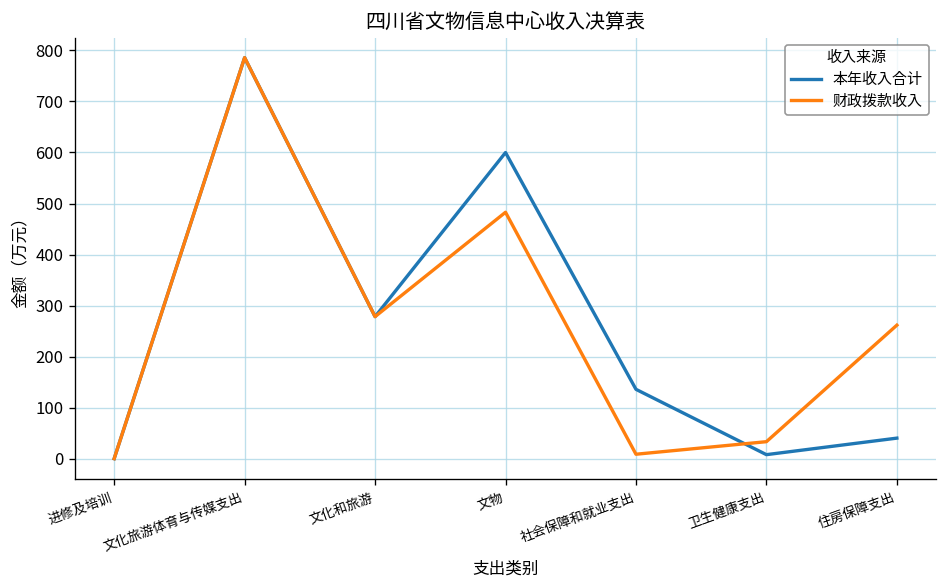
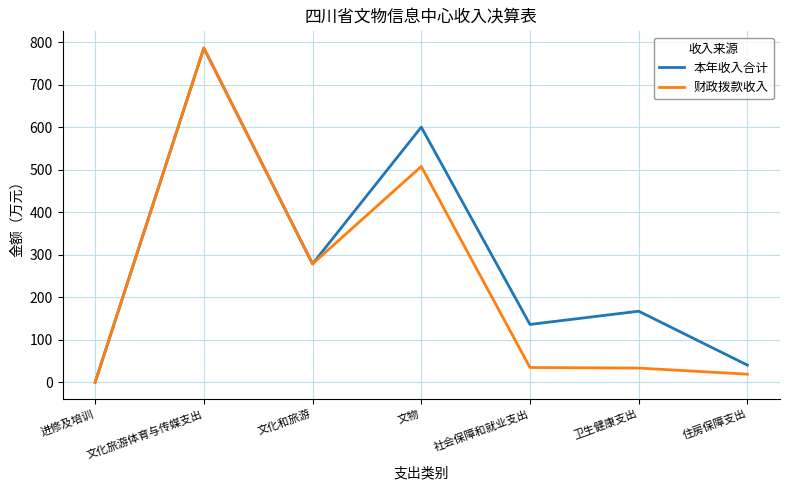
  {
    "本年收入合计": {
      "文物": 600,
      "社会保障和就业支出": 140,
-     "卫生健康支出": 10,
+     "卫生健康支出": 170,
      "住房保障支出": 40
    },
    "财政拨款收入": {
-     "文物": 480,
-     "社会保障和就业支出": 10,
+     "文物": 510,
+     "社会保障和就业支出": 30,
      "卫生健康支出": 30,
-     "住房保障支出": 260
+     "住房保障支出": 20
    }
  }
